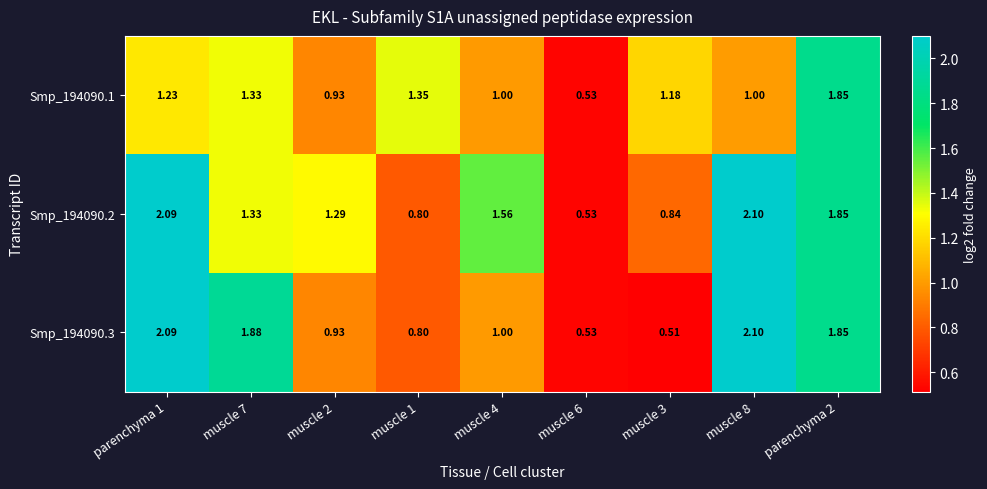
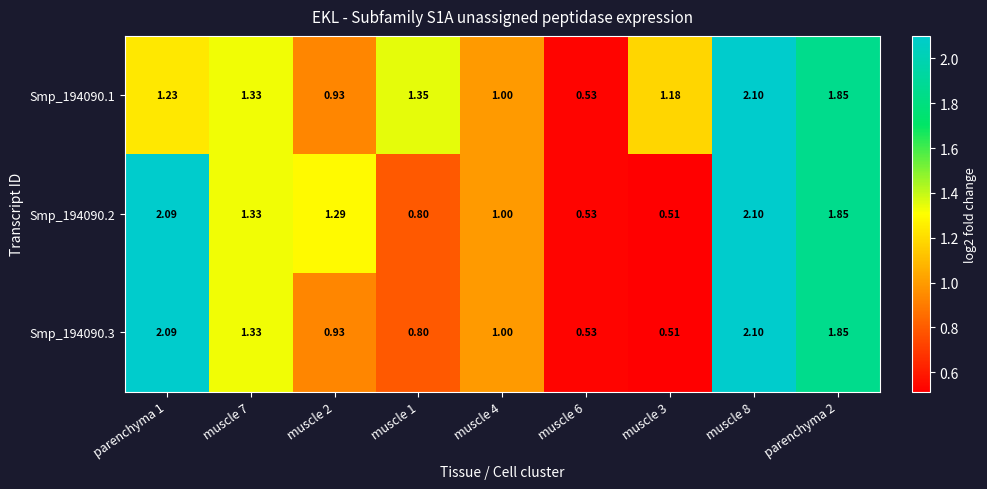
  {
    "Smp_194090.1": {
      "parenchyma 1": 1.23,
      "muscle 7": 1.33,
      "muscle 2": 0.93,
      "muscle 1": 1.35,
      "muscle 4": 1.00,
      "muscle 6": 0.53,
      "muscle 3": 1.18,
-     "muscle 8": 1.00,
+     "muscle 8": 2.10,
      "parenchyma 2": 1.85
    },
    "Smp_194090.2": {
      "parenchyma 1": 2.09,
      "muscle 7": 1.33,
      "muscle 2": 1.29,
      "muscle 1": 0.80,
-     "muscle 4": 1.56,
+     "muscle 4": 1.00,
      "muscle 6": 0.53,
-     "muscle 3": 0.84,
+     "muscle 3": 0.51,
      "muscle 8": 2.10,
      "parenchyma 2": 1.85
    },
    "Smp_194090.3": {
      "parenchyma 1": 2.09,
-     "muscle 7": 1.88,
+     "muscle 7": 1.33,
      "muscle 2": 0.93,
      "muscle 1": 0.80,
      "muscle 4": 1.00,
      "muscle 6": 0.53,
      "muscle 3": 0.51,
      "muscle 8": 2.10,
      "parenchyma 2": 1.85
    }
  }
